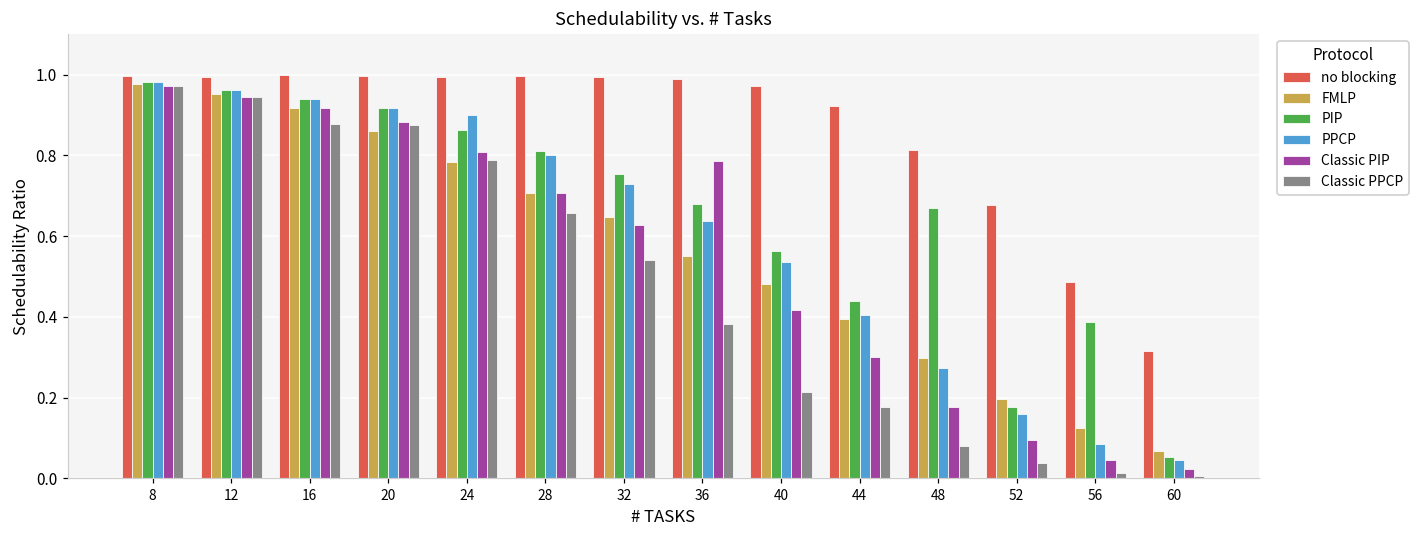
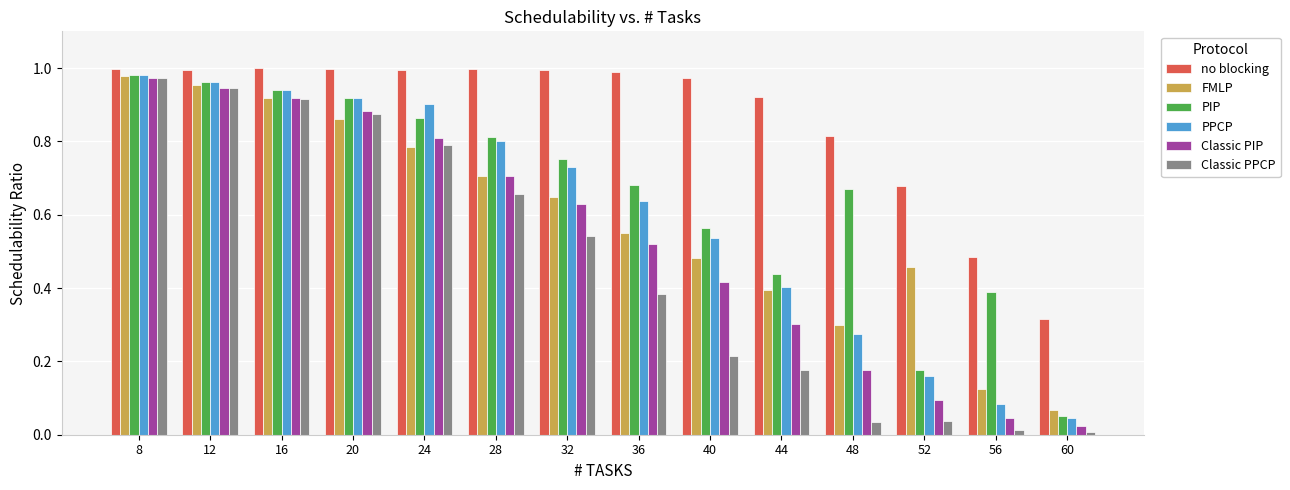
  {
    "no blocking": {
      "8": 1.00,
      "12": 1.00,
      "16": 1.00,
      "20": 1.00,
      "24": 0.99,
      "28": 1.00,
      "32": 0.99,
      "36": 0.99,
      "40": 0.97,
      "44": 0.92,
      "48": 0.81,
      "52": 0.68,
      "56": 0.49,
      "60": 0.32
    },
    "FMLP": {
      "8": 0.98,
      "12": 0.95,
      "16": 0.92,
      "20": 0.86,
      "24": 0.78,
      "28": 0.71,
      "32": 0.65,
      "36": 0.55,
      "40": 0.48,
      "44": 0.40,
      "48": 0.30,
-     "52": 0.20,
+     "52": 0.46,
      "56": 0.12,
      "60": 0.07
    },
    "PIP": {
      "8": 0.98,
      "12": 0.96,
      "16": 0.94,
      "20": 0.92,
      "24": 0.86,
      "28": 0.81,
      "32": 0.75,
      "36": 0.68,
      "40": 0.56,
      "44": 0.44,
      "48": 0.67,
      "52": 0.18,
      "56": 0.39,
      "60": 0.05
    },
    "PPCP": {
      "8": 0.98,
      "12": 0.96,
      "16": 0.94,
      "20": 0.92,
      "24": 0.90,
      "28": 0.80,
      "32": 0.73,
      "36": 0.64,
      "40": 0.54,
      "44": 0.40,
      "48": 0.27,
      "52": 0.16,
      "56": 0.08,
      "60": 0.05
    },
    "Classic PIP": {
      "8": 0.97,
      "12": 0.94,
      "16": 0.92,
      "20": 0.88,
      "24": 0.81,
      "28": 0.71,
      "32": 0.63,
-     "36": 0.79,
+     "36": 0.52,
      "40": 0.42,
      "44": 0.30,
      "48": 0.18,
      "52": 0.10,
      "56": 0.04,
      "60": 0.02
    },
    "Classic PPCP": {
      "8": 0.97,
      "12": 0.94,
-     "16": 0.88,
+     "16": 0.92,
      "20": 0.88,
      "24": 0.79,
      "28": 0.66,
      "32": 0.54,
      "36": 0.38,
      "40": 0.21,
      "44": 0.18,
-     "48": 0.08,
+     "48": 0.04,
      "52": 0.04,
      "56": 0.01
    }
  }
